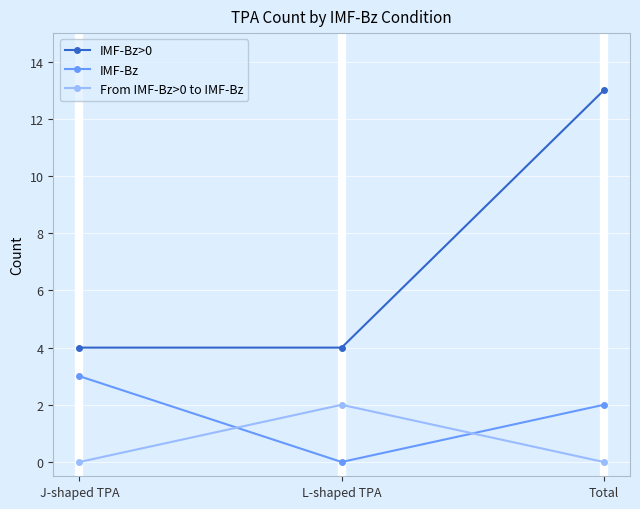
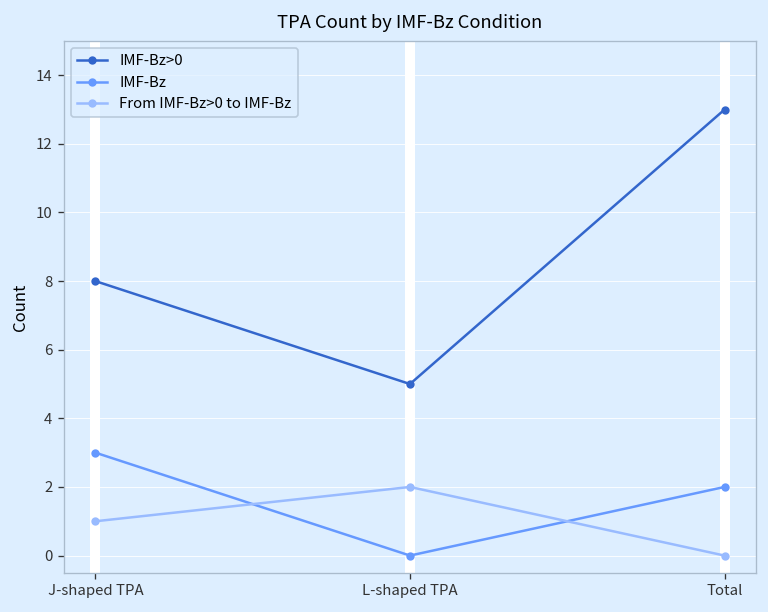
  {
    "IMF-Bz>0": {
-     "J-shaped TPA": 4,
-     "L-shaped TPA": 4,
+     "J-shaped TPA": 8,
+     "L-shaped TPA": 5,
      "Total": 13
    },
    "IMF-Bz": {
      "J-shaped TPA": 3,
      "L-shaped TPA": 0,
      "Total": 2
    },
    "From IMF-Bz>0 to IMF-Bz": {
-     "J-shaped TPA": 0,
+     "J-shaped TPA": 1,
      "L-shaped TPA": 2,
      "Total": 0
    }
  }
